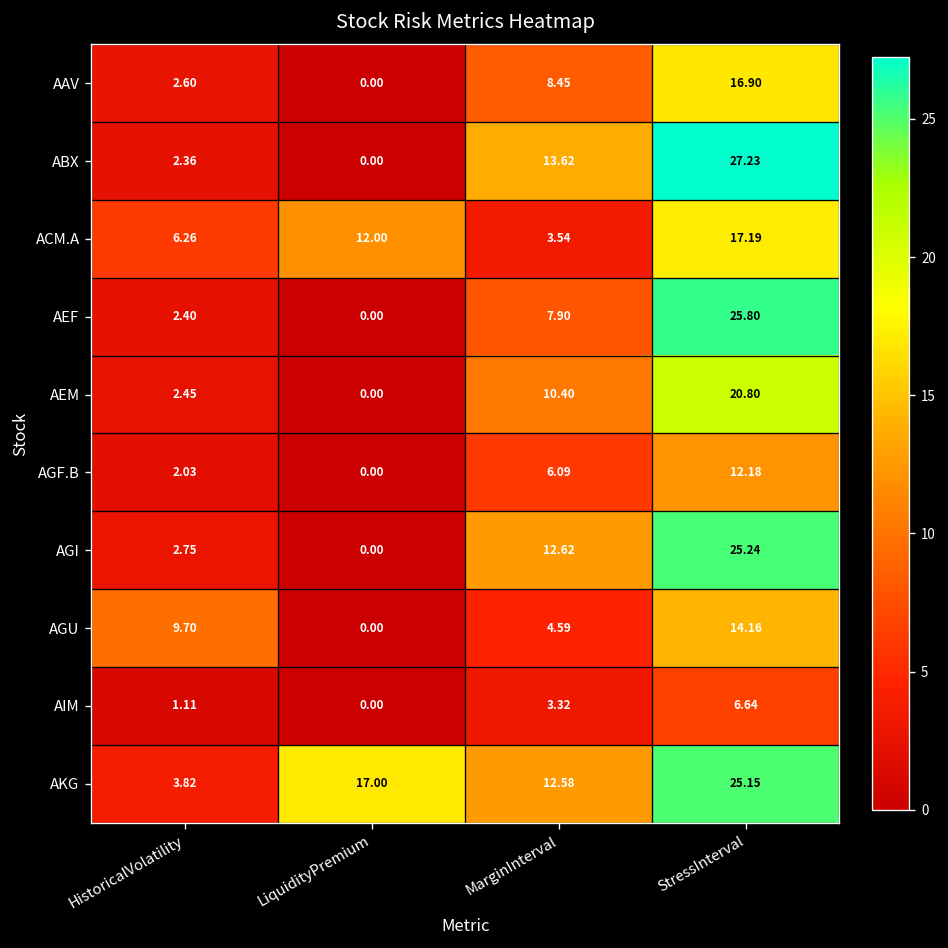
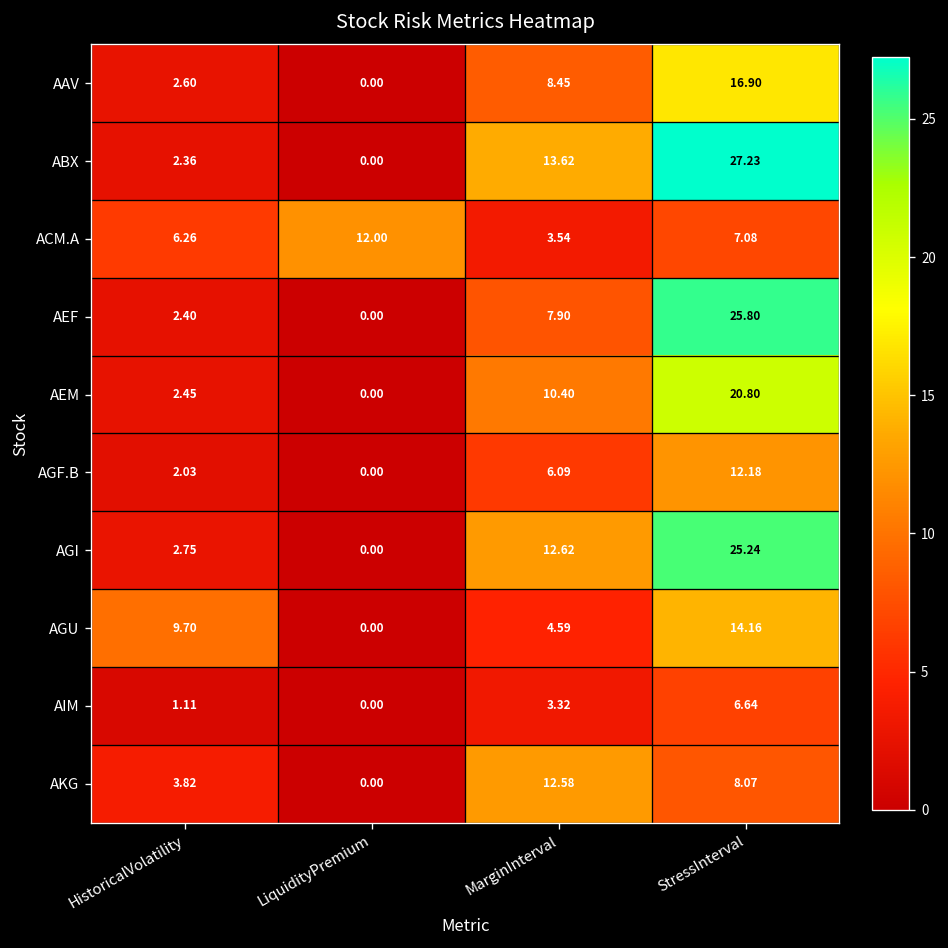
  {
    "AAV": {
      "HistoricalVolatility": 2.60,
      "LiquidityPremium": 0.00,
      "MarginInterval": 8.45,
      "StressInterval": 16.90
    },
    "ABX": {
      "HistoricalVolatility": 2.36,
      "LiquidityPremium": 0.00,
      "MarginInterval": 13.62,
      "StressInterval": 27.23
    },
    "ACM.A": {
      "HistoricalVolatility": 6.26,
      "LiquidityPremium": 12.00,
      "MarginInterval": 3.54,
-     "StressInterval": 17.19
+     "StressInterval": 7.08
    },
    "AEF": {
      "HistoricalVolatility": 2.40,
      "LiquidityPremium": 0.00,
      "MarginInterval": 7.90,
      "StressInterval": 25.80
    },
    "AEM": {
      "HistoricalVolatility": 2.45,
      "LiquidityPremium": 0.00,
      "MarginInterval": 10.40,
      "StressInterval": 20.80
    },
    "AGF.B": {
      "HistoricalVolatility": 2.03,
      "LiquidityPremium": 0.00,
      "MarginInterval": 6.09,
      "StressInterval": 12.18
    },
    "AGI": {
      "HistoricalVolatility": 2.75,
      "LiquidityPremium": 0.00,
      "MarginInterval": 12.62,
      "StressInterval": 25.24
    },
    "AGU": {
      "HistoricalVolatility": 9.70,
      "LiquidityPremium": 0.00,
      "MarginInterval": 4.59,
      "StressInterval": 14.16
    },
    "AIM": {
      "HistoricalVolatility": 1.11,
      "LiquidityPremium": 0.00,
      "MarginInterval": 3.32,
      "StressInterval": 6.64
    },
    "AKG": {
      "HistoricalVolatility": 3.82,
-     "LiquidityPremium": 17.00,
+     "LiquidityPremium": 0.00,
      "MarginInterval": 12.58,
-     "StressInterval": 25.15
+     "StressInterval": 8.07
    }
  }
